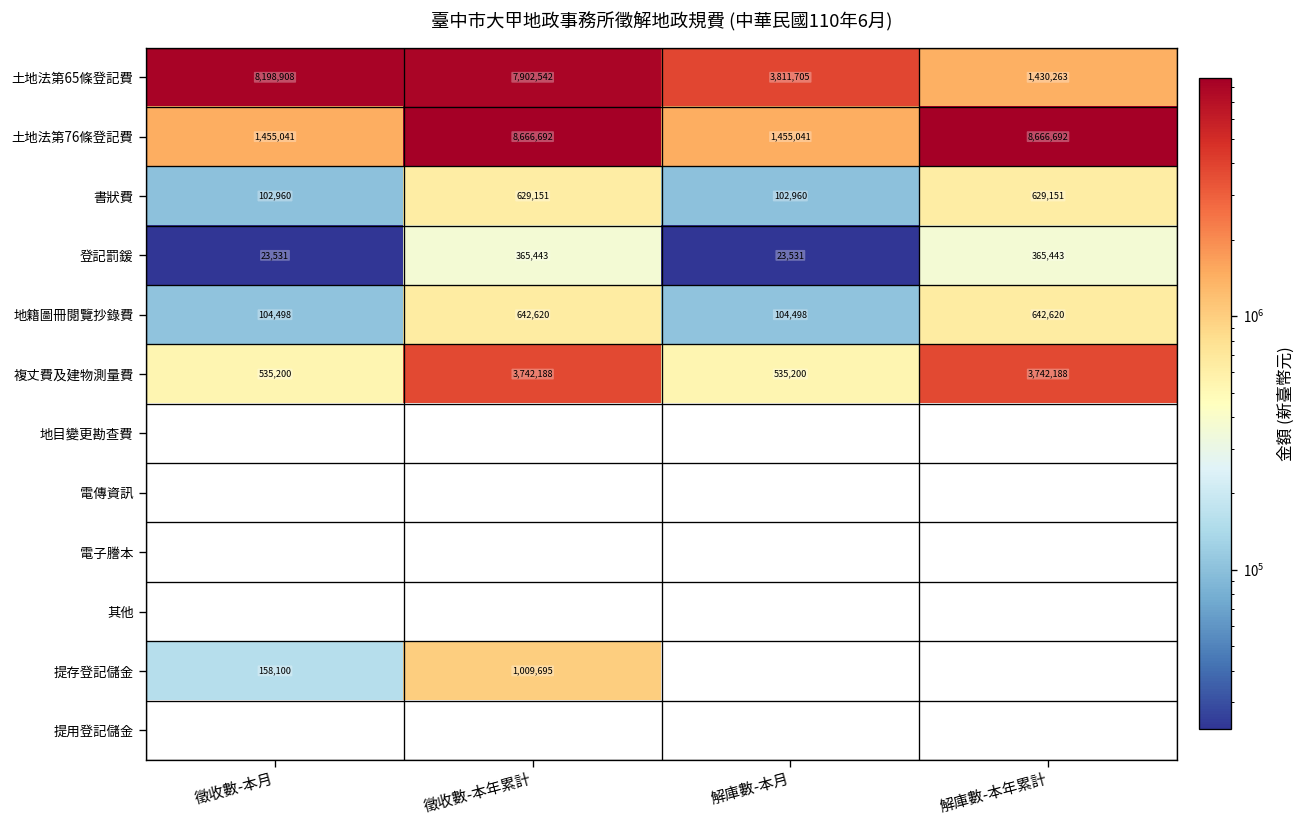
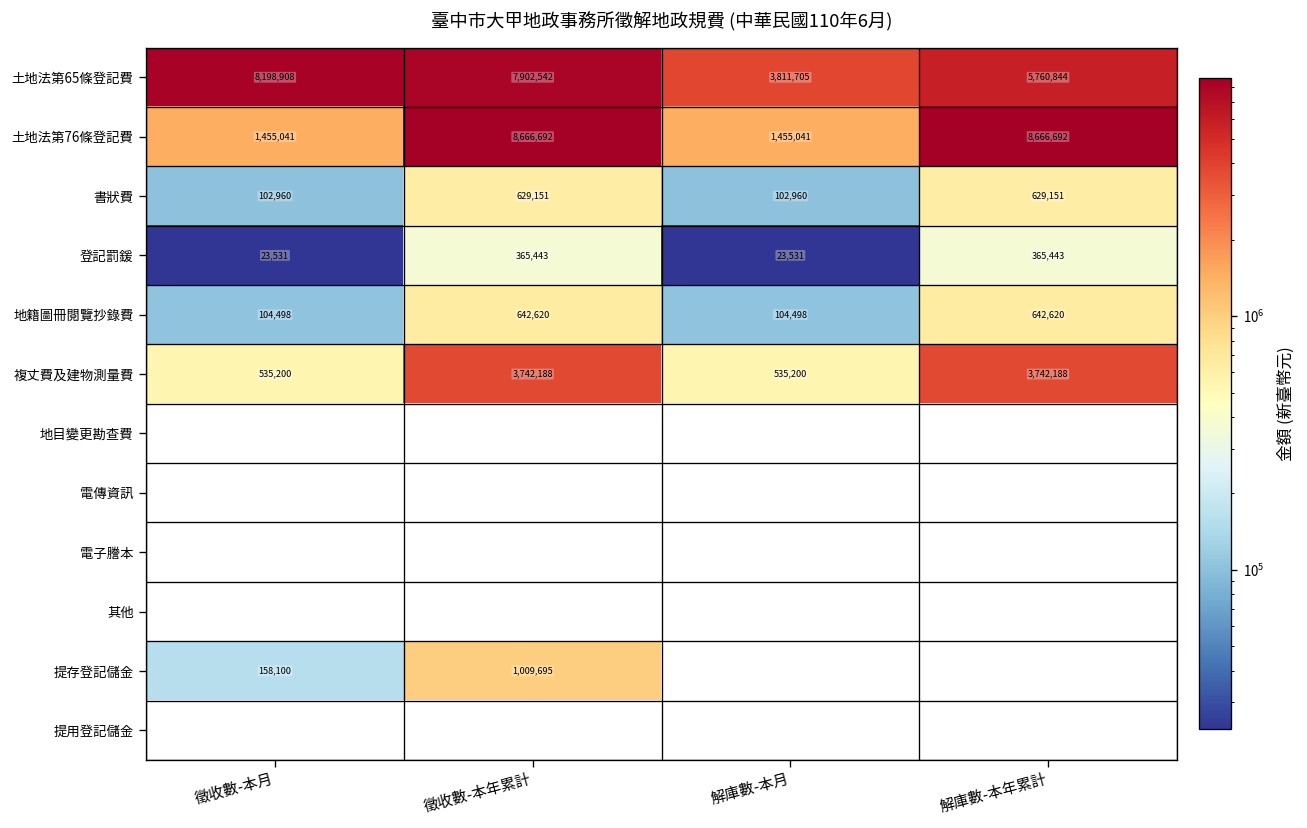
  {
    "土地法第65條登記費": {
-     "解庫數-本年累計": "1,430,263"
+     "解庫數-本年累計": "5,760,844"
    }
  }
